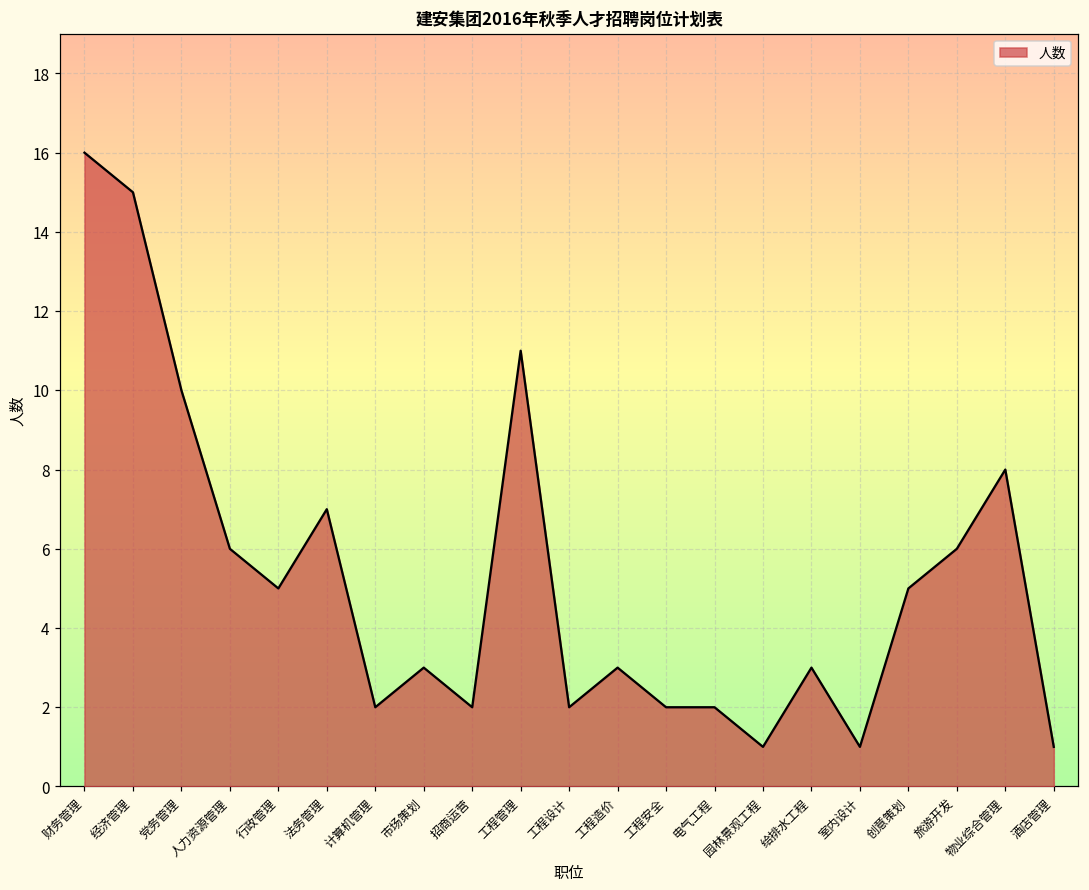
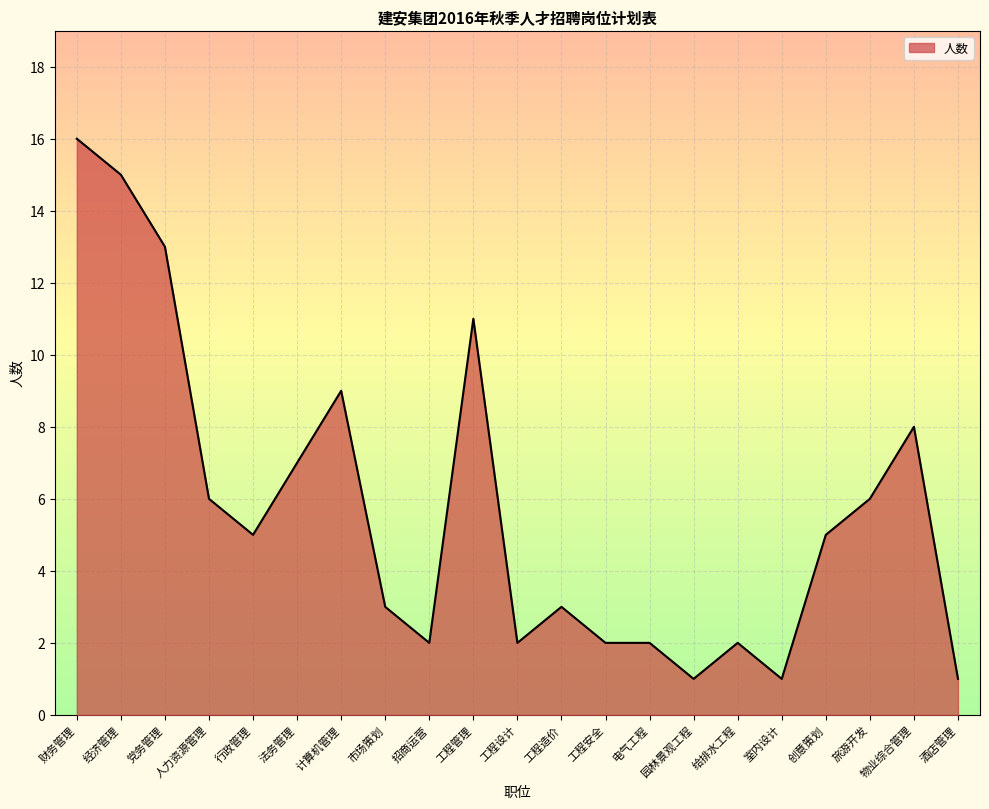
  {
    "财务管理": 16,
    "经济管理": 15,
-   "党务管理": 10,
+   "党务管理": 13,
    "人力资源管理": 6,
    "行政管理": 5,
    "法务管理": 7,
-   "计算机管理": 2,
+   "计算机管理": 9,
    "市场策划": 3,
    "招商运营": 2,
    "工程管理": 11,
    "工程设计": 2,
    "工程造价": 3,
    "工程安全": 2,
    "电气工程": 2,
    "园林景观工程": 1,
-   "给排水工程": 3,
+   "给排水工程": 2,
    "室内设计": 1,
    "创意策划": 5,
    "旅游开发": 6,
    "物业综合管理": 8,
    "酒店管理": 1
  }
